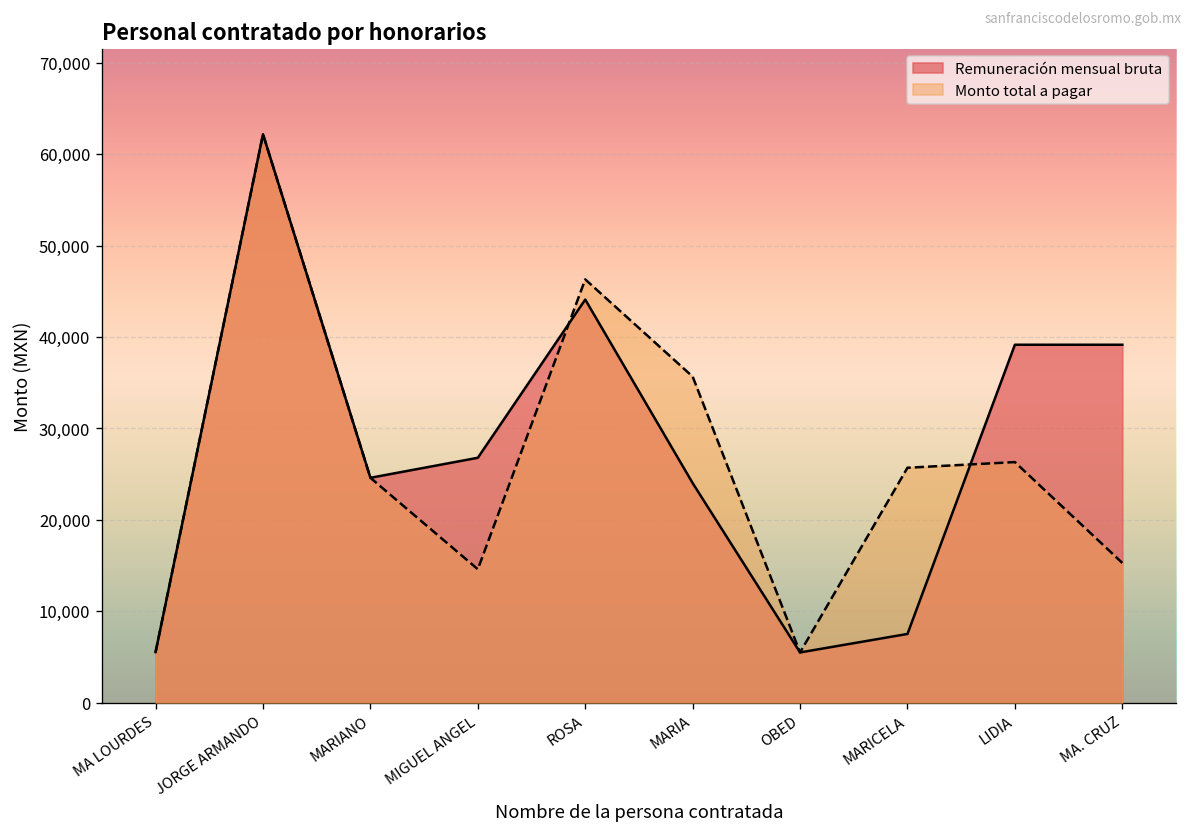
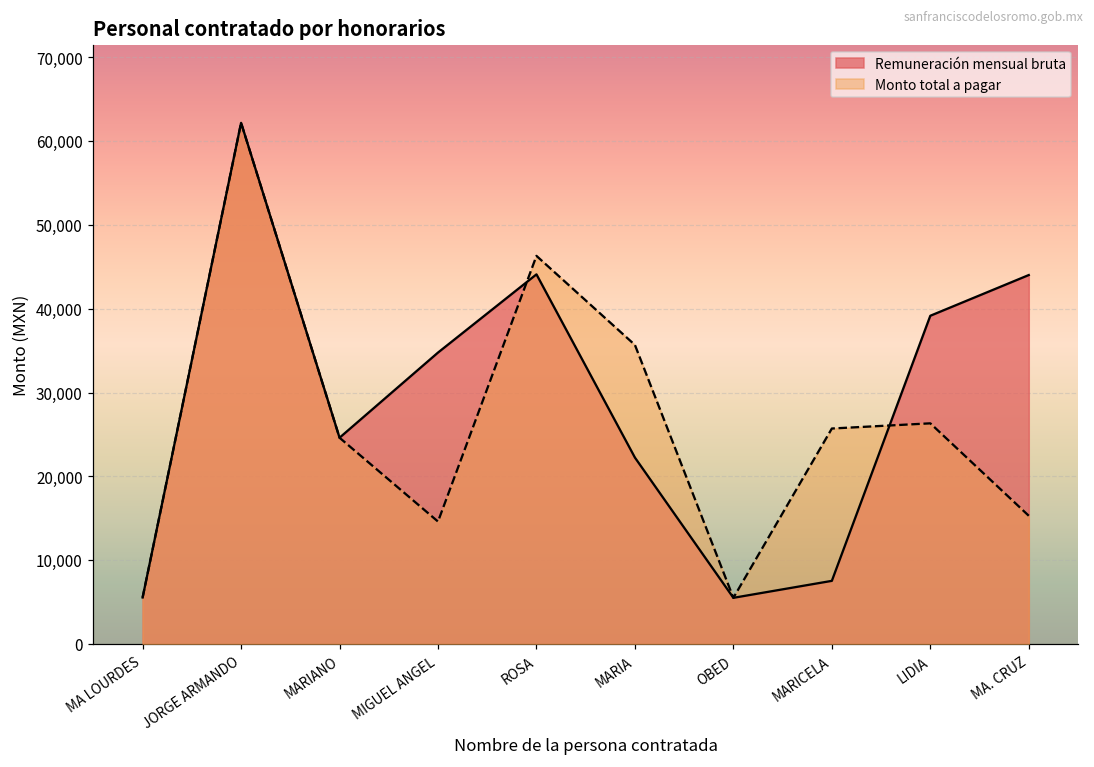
  {
    "Remuneración mensual bruta": {
-     "MIGUEL ANGEL": "27,000",
+     "MIGUEL ANGEL": "35,000",
      "ROSA": "44,000",
-     "MARIA": "24,000",
+     "MARIA": "22,000",
      "MARICELA": "8,000",
      "LIDIA": "39,000",
-     "MA. CRUZ": "39,000"
+     "MA. CRUZ": "44,000"
    },
    "Monto total a pagar": {
      "MIGUEL ANGEL": "15,000",
      "ROSA": "46,000",
      "MARIA": "36,000",
      "MARICELA": "26,000",
      "LIDIA": "26,000",
      "MA. CRUZ": "15,000"
    }
  }
